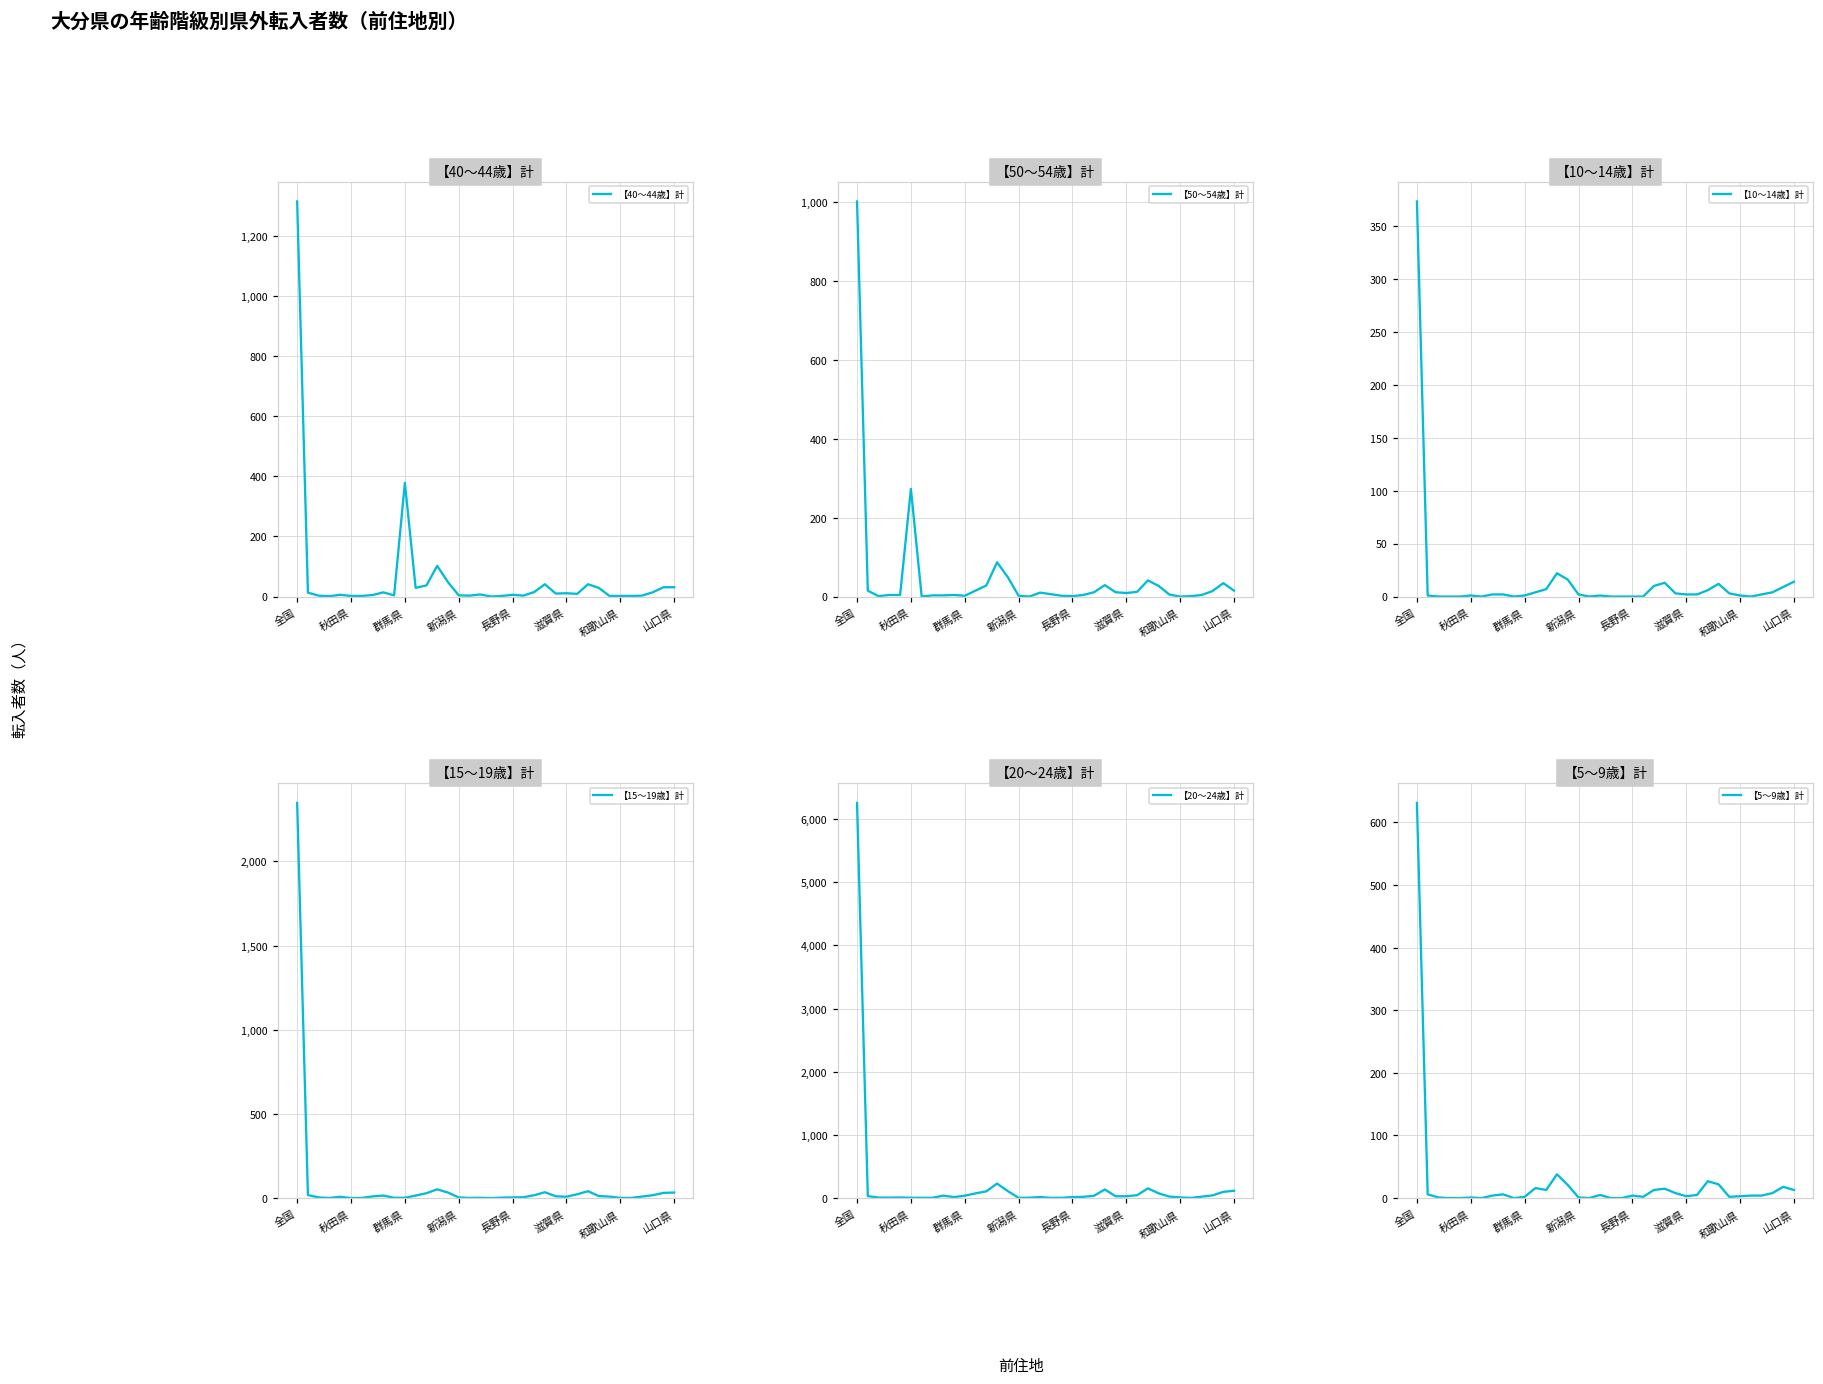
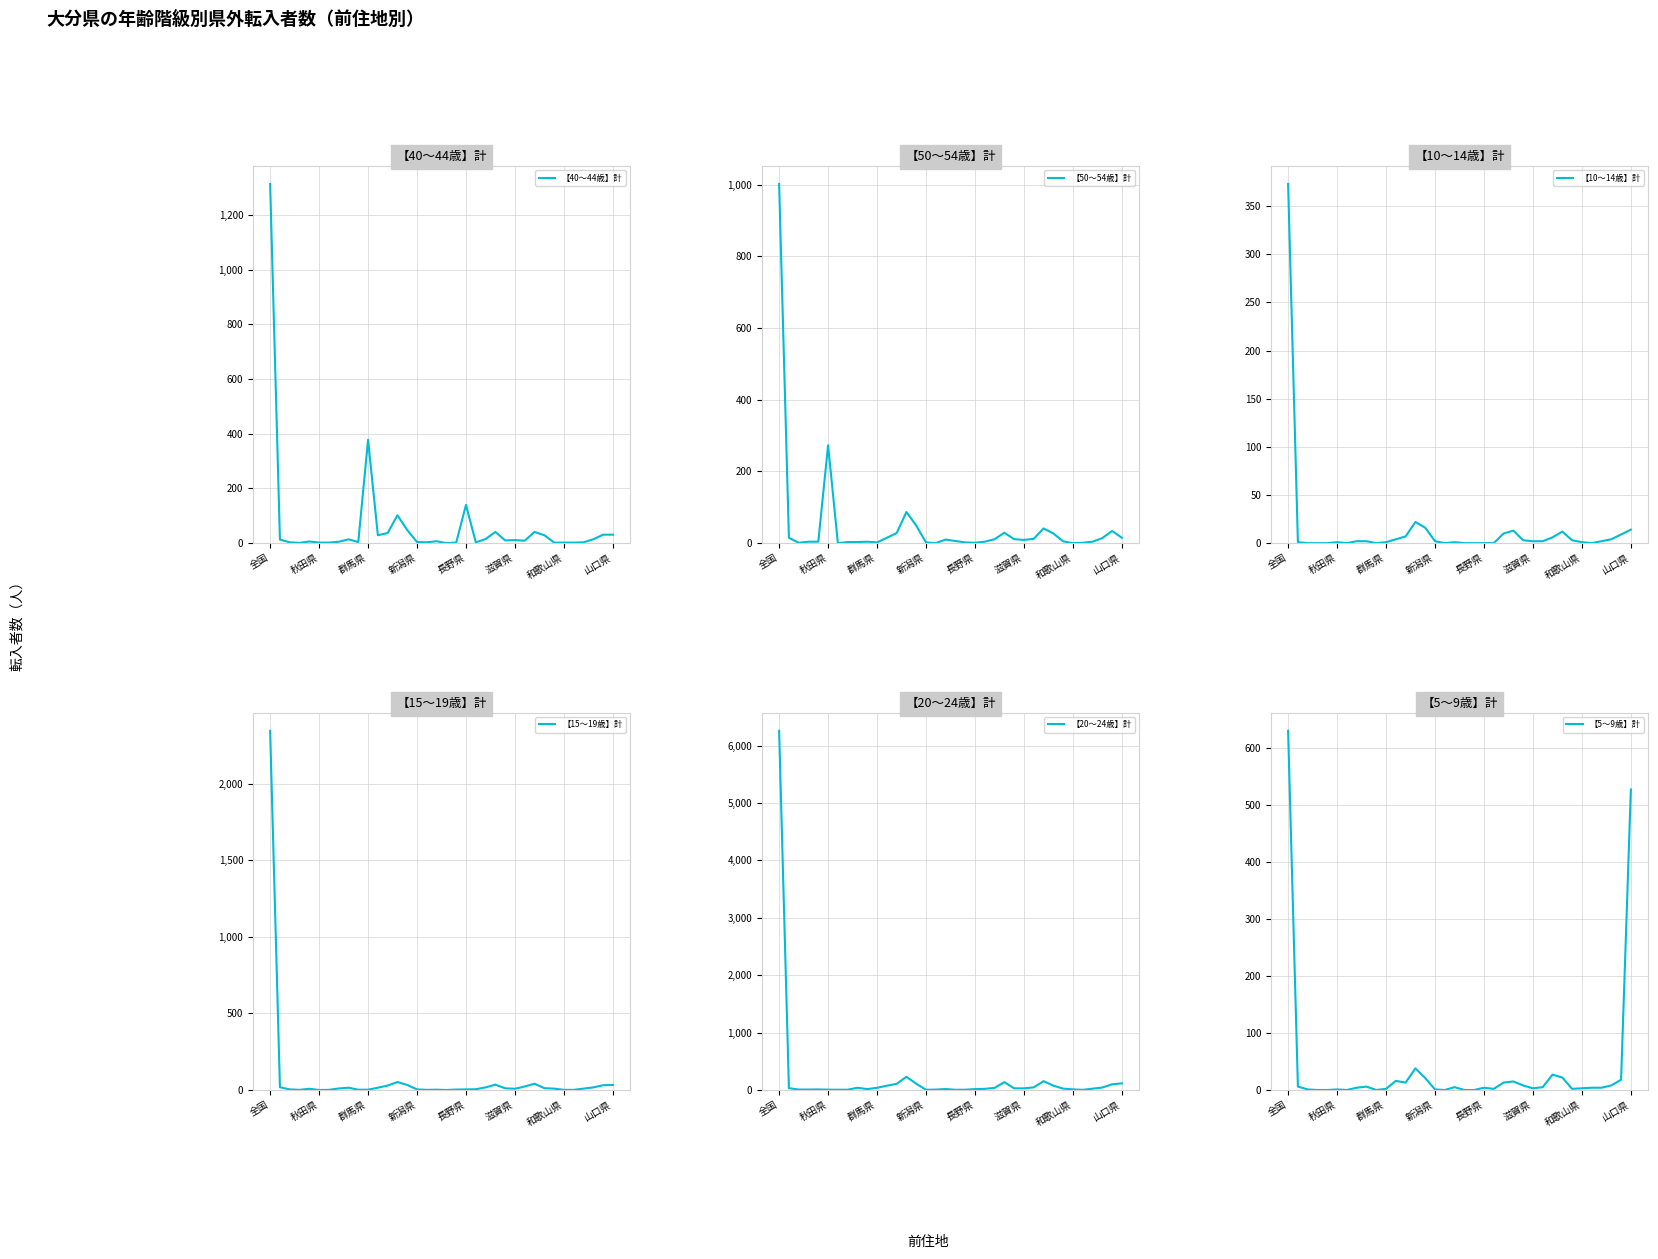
  {
    "【40～44歳】計": {
      "全国": "1,310",
      "秋田県": "0",
      "群馬県": "380",
      "新潟県": "0",
-     "長野県": "10",
+     "長野県": "140",
      "滋賀県": "10",
      "和歌山県": "0",
      "山口県": "30"
    },
    "【50～54歳】計": {
      "全国": "1,000",
      "秋田県": "270",
      "群馬県": "0",
      "新潟県": "0",
      "長野県": "0",
      "滋賀県": "10",
      "和歌山県": "0",
      "山口県": "20"
    },
    "【10～14歳】計": {
      "全国": "370",
      "秋田県": "0",
      "群馬県": "0",
      "新潟県": "0",
      "長野県": "0",
      "滋賀県": "0",
      "和歌山県": "0",
      "山口県": "10"
    },
    "【15～19歳】計": {
      "全国": "2,350",
      "秋田県": "0",
      "群馬県": "0",
      "新潟県": "0",
      "長野県": "0",
      "滋賀県": "10",
      "和歌山県": "0",
      "山口県": "30"
    },
    "【20～24歳】計": {
      "全国": "6,300",
      "秋田県": "0",
      "群馬県": "0",
      "新潟県": "0",
      "長野県": "0",
      "滋賀県": "0",
      "和歌山県": "0",
      "山口県": "100"
    },
    "【5～9歳】計": {
      "全国": "630",
      "秋田県": "0",
      "群馬県": "0",
      "新潟県": "0",
      "長野県": "0",
      "滋賀県": "0",
      "和歌山県": "0",
-     "山口県": "10"
+     "山口県": "530"
    }
  }
